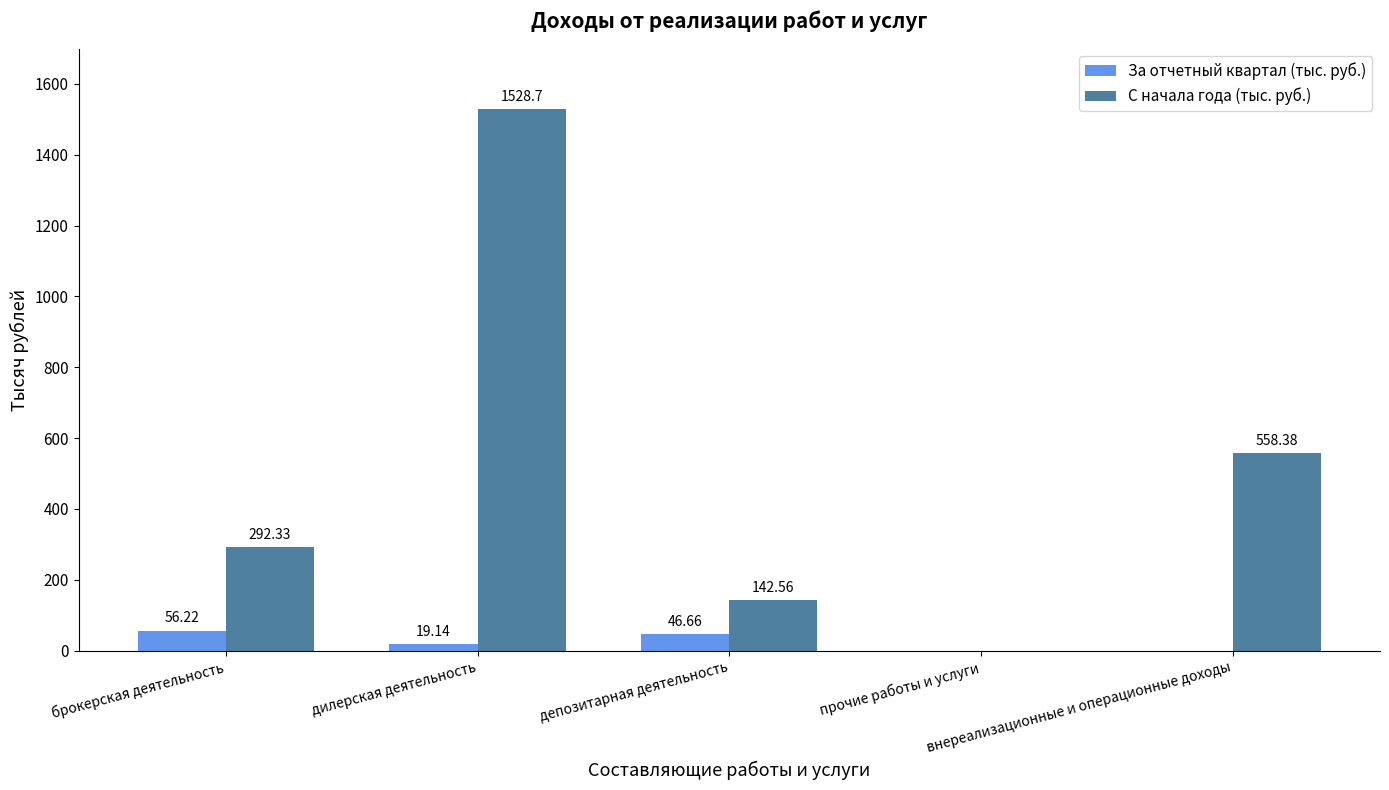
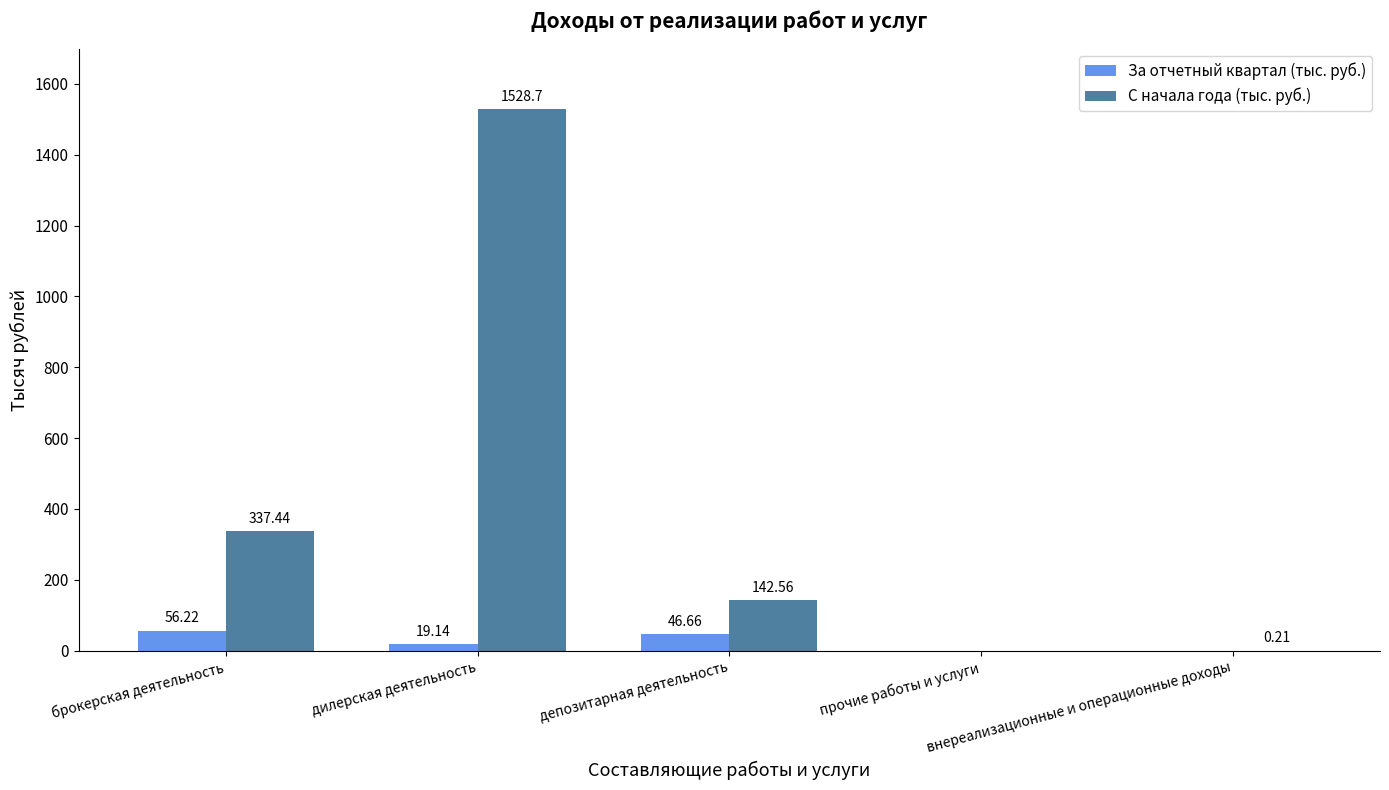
  {
    "За отчетный квартал (тыс. руб.)": {
      "брокерская деятельность": 56.22,
      "дилерская деятельность": 19.14,
      "депозитарная деятельность": 46.66
    },
    "С начала года (тыс. руб.)": {
-     "брокерская деятельность": 292.33,
+     "брокерская деятельность": 337.44,
      "дилерская деятельность": 1528.7,
      "депозитарная деятельность": 142.56,
-     "внереализационные и операционные доходы": 558.38
+     "внереализационные и операционные доходы": 0.21
    }
  }
